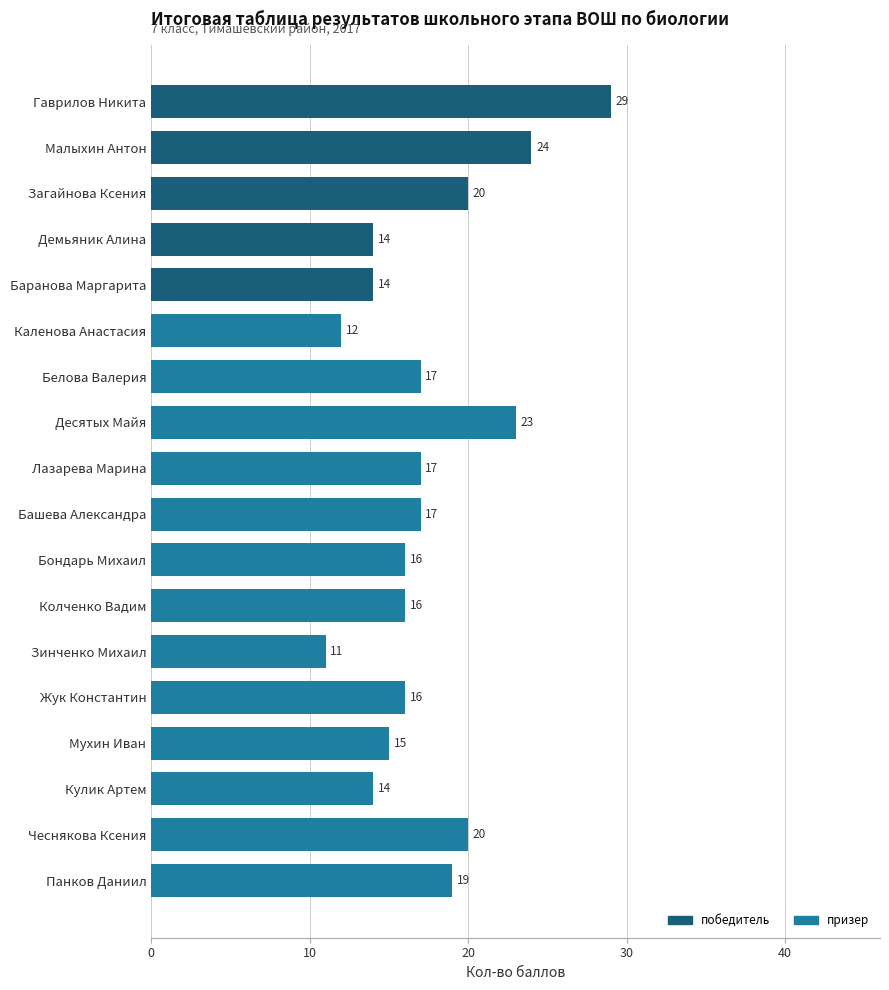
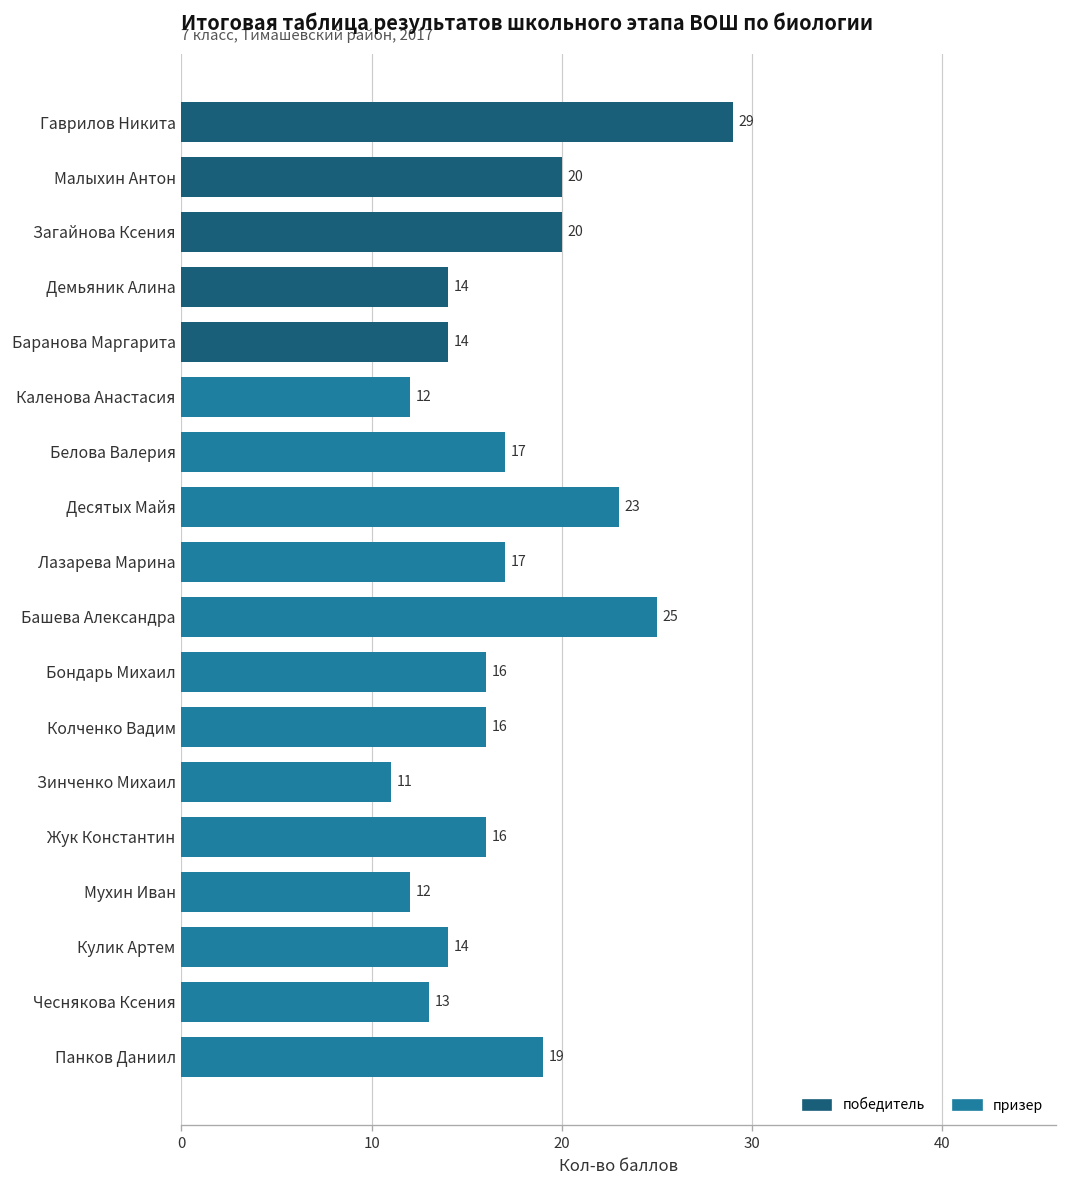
  {
    "Гаврилов Никита": 29,
-   "Малыхин Антон": 24,
+   "Малыхин Антон": 20,
    "Загайнова Ксения": 20,
    "Демьяник Алина": 14,
    "Баранова Маргарита": 14,
    "Каленова Анастасия": 12,
    "Белова Валерия": 17,
    "Десятых Майя": 23,
    "Лазарева Марина": 17,
-   "Башева Александра": 17,
+   "Башева Александра": 25,
    "Бондарь Михаил": 16,
    "Колченко Вадим": 16,
    "Зинченко Михаил": 11,
    "Жук Константин": 16,
-   "Мухин Иван": 15,
+   "Мухин Иван": 12,
    "Кулик Артем": 14,
-   "Чеснякова Ксения": 20,
+   "Чеснякова Ксения": 13,
    "Панков Даниил": 19
  }
